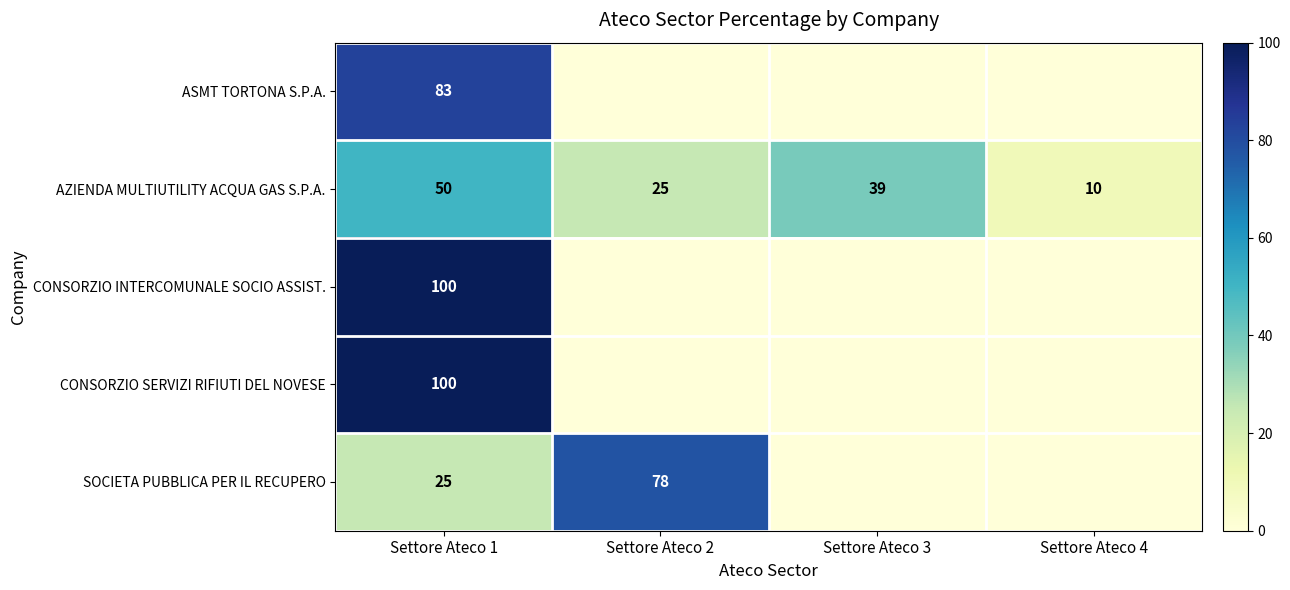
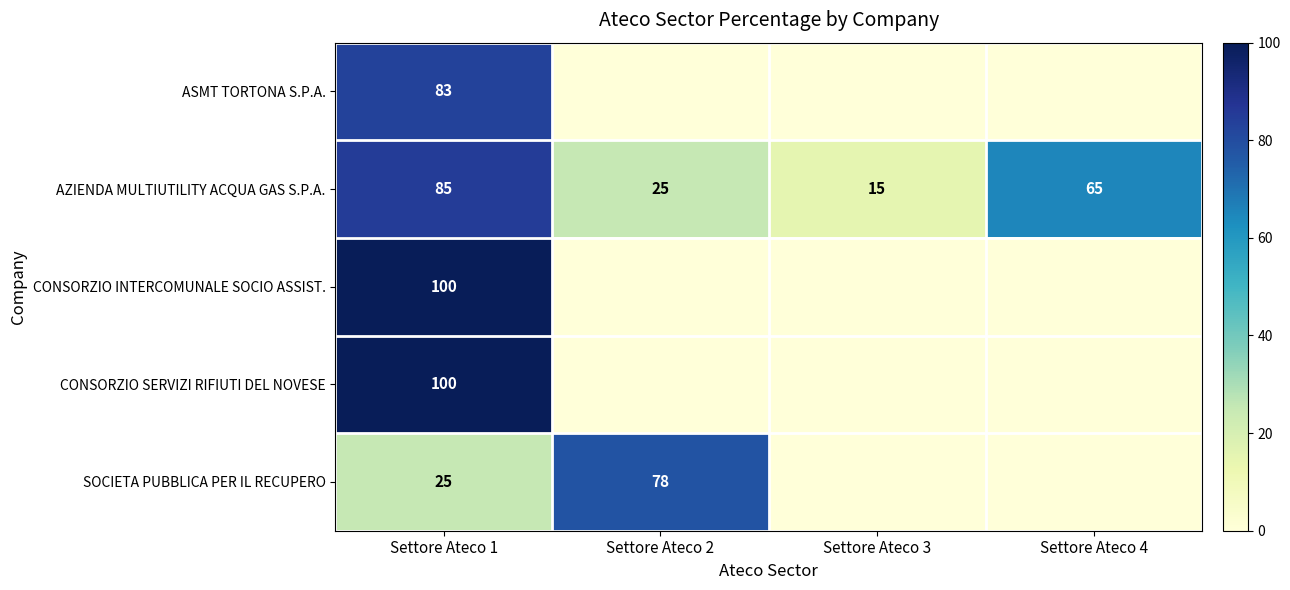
  {
    "ASMT TORTONA S.P.A.": {
      "Settore Ateco 1": 83
    },
    "AZIENDA MULTIUTILITY ACQUA GAS S.P.A.": {
-     "Settore Ateco 1": 50,
+     "Settore Ateco 1": 85,
      "Settore Ateco 2": 25,
-     "Settore Ateco 3": 39,
-     "Settore Ateco 4": 10
+     "Settore Ateco 3": 15,
+     "Settore Ateco 4": 65
    },
    "CONSORZIO INTERCOMUNALE SOCIO ASSIST.": {
      "Settore Ateco 1": 100
    },
    "CONSORZIO SERVIZI RIFIUTI DEL NOVESE": {
      "Settore Ateco 1": 100
    },
    "SOCIETA PUBBLICA PER IL RECUPERO": {
      "Settore Ateco 1": 25,
      "Settore Ateco 2": 78
    }
  }
